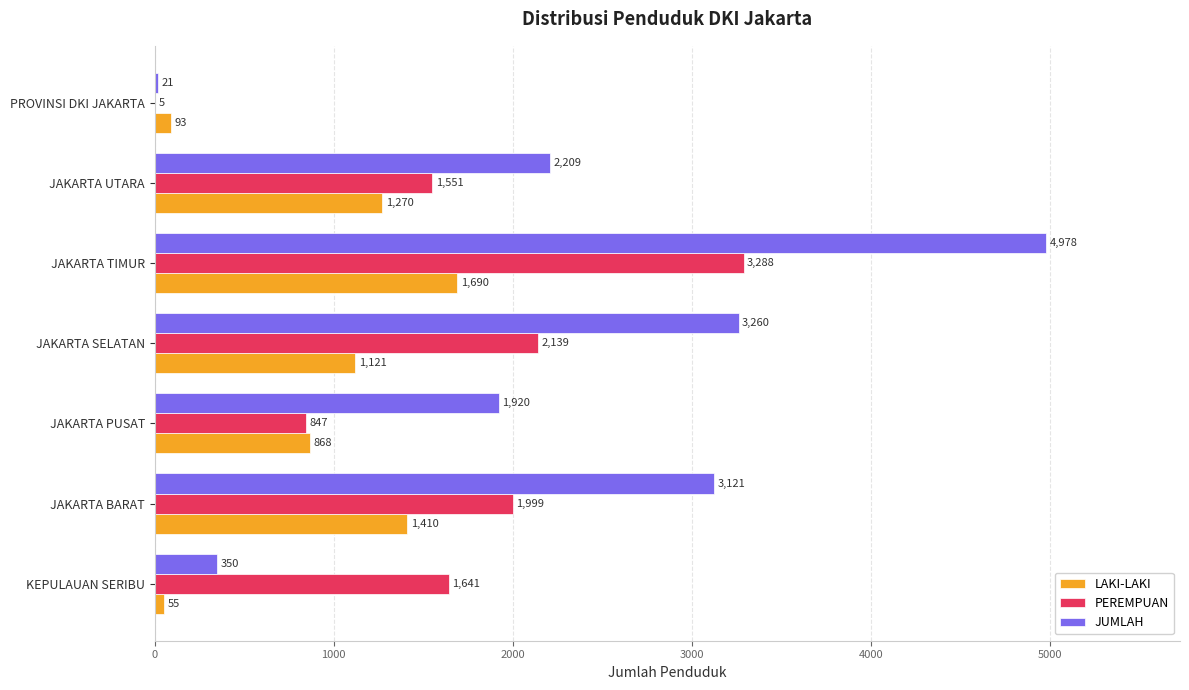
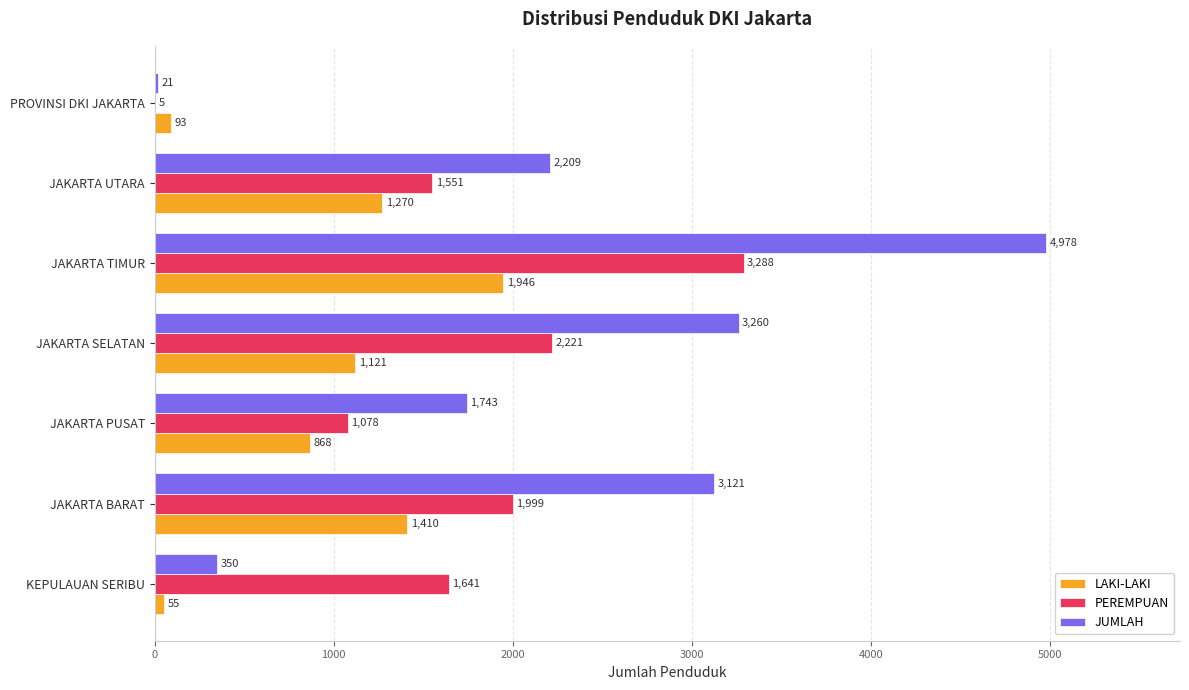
  {
    "LAKI-LAKI": {
      "PROVINSI DKI JAKARTA": "93",
      "JAKARTA UTARA": "1,270",
-     "JAKARTA TIMUR": "1,690",
+     "JAKARTA TIMUR": "1,946",
      "JAKARTA SELATAN": "1,121",
      "JAKARTA PUSAT": "868",
      "JAKARTA BARAT": "1,410",
      "KEPULAUAN SERIBU": "55"
    },
    "PEREMPUAN": {
      "PROVINSI DKI JAKARTA": "5",
      "JAKARTA UTARA": "1,551",
      "JAKARTA TIMUR": "3,288",
-     "JAKARTA SELATAN": "2,139",
-     "JAKARTA PUSAT": "847",
+     "JAKARTA SELATAN": "2,221",
+     "JAKARTA PUSAT": "1,078",
      "JAKARTA BARAT": "1,999",
      "KEPULAUAN SERIBU": "1,641"
    },
    "JUMLAH": {
      "PROVINSI DKI JAKARTA": "21",
      "JAKARTA UTARA": "2,209",
      "JAKARTA TIMUR": "4,978",
      "JAKARTA SELATAN": "3,260",
-     "JAKARTA PUSAT": "1,920",
+     "JAKARTA PUSAT": "1,743",
      "JAKARTA BARAT": "3,121",
      "KEPULAUAN SERIBU": "350"
    }
  }
